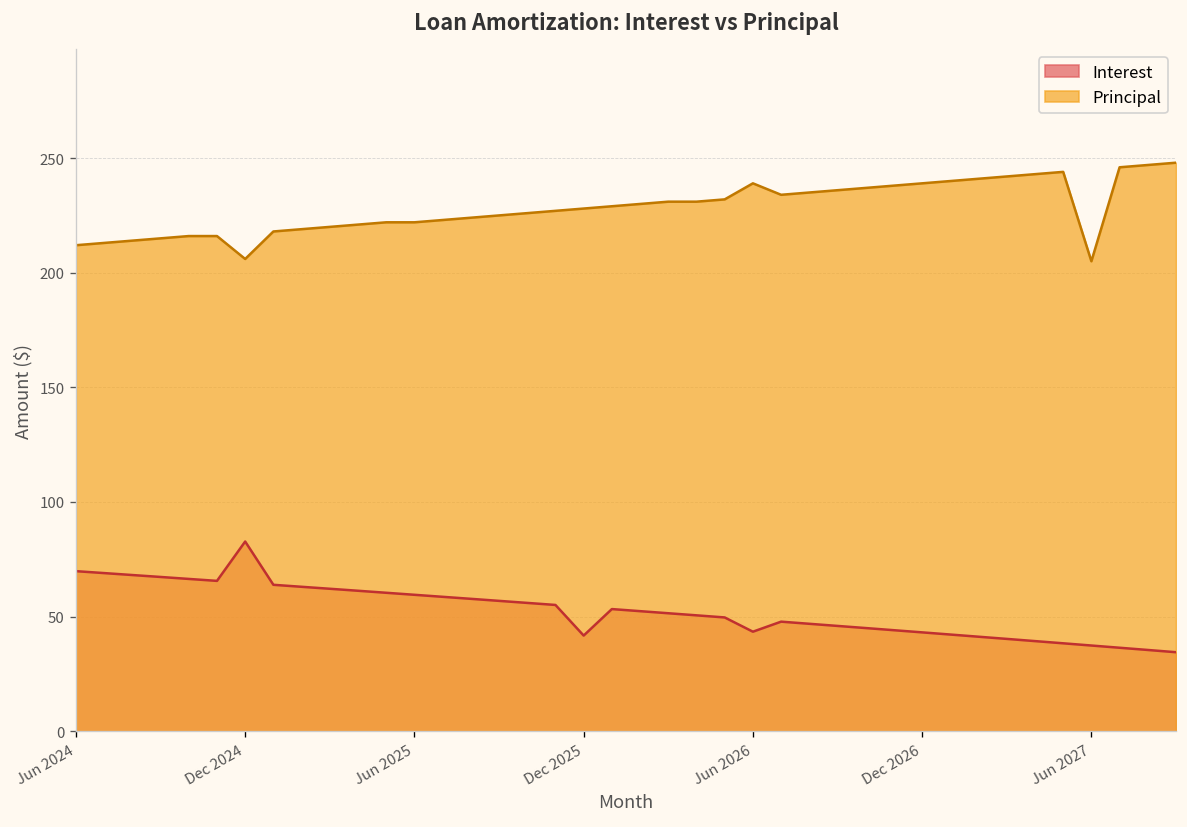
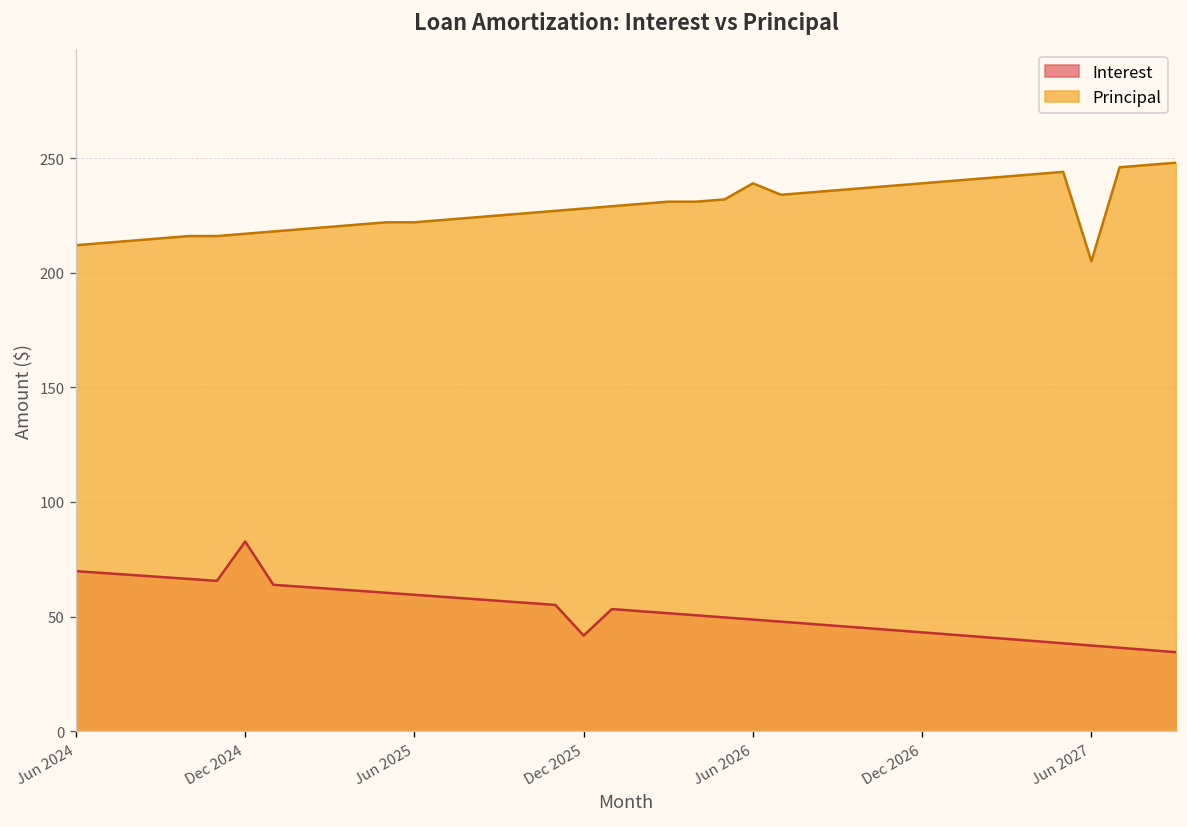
  {
    "Interest": {
      "Jun 2024": 70,
      "Dec 2024": 83,
      "Jun 2025": 60,
      "Dec 2025": 42,
-     "Jun 2026": 43,
+     "Jun 2026": 49,
      "Dec 2026": 43,
      "Jun 2027": 37
    },
    "Principal": {
      "Jun 2024": 212,
-     "Dec 2024": 206,
+     "Dec 2024": 217,
      "Jun 2025": 222,
      "Dec 2025": 228,
      "Jun 2026": 239,
      "Dec 2026": 239,
      "Jun 2027": 205
    }
  }
